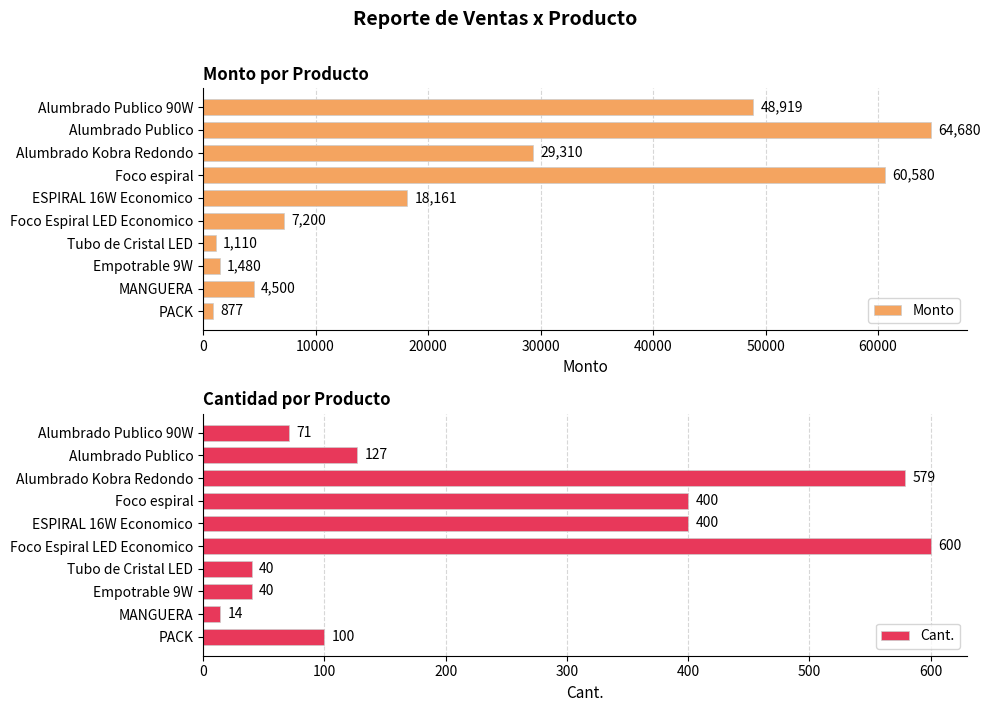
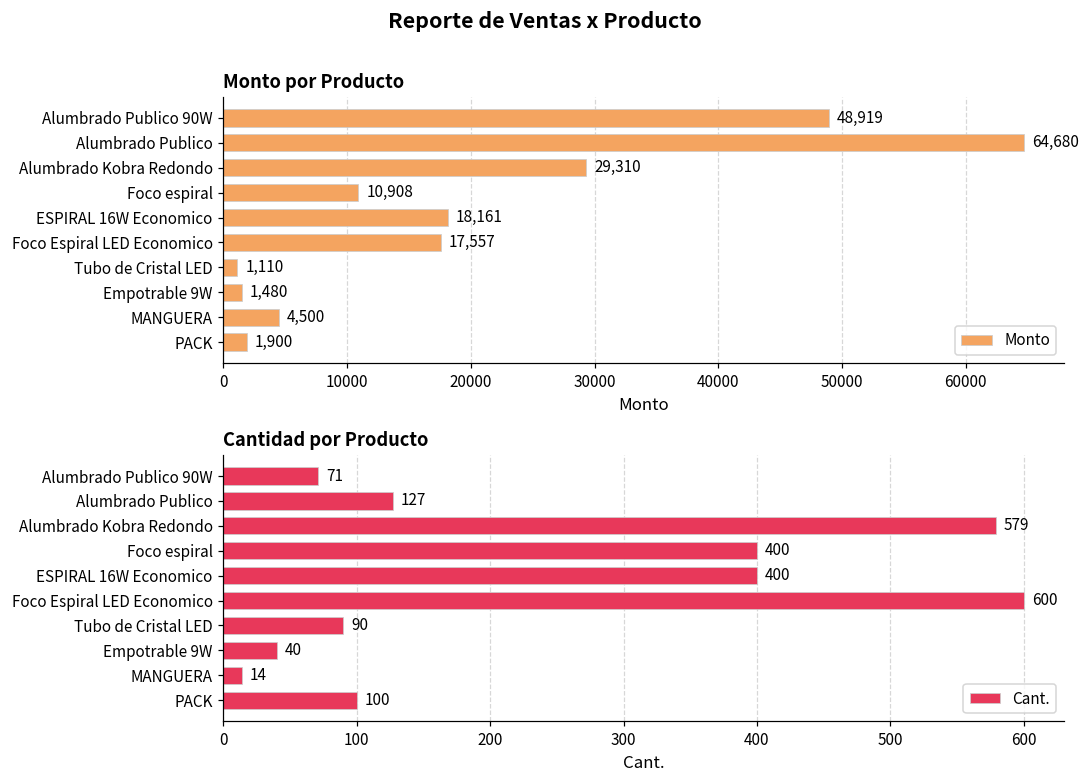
  {
    "Monto por Producto": {
      "Alumbrado Publico 90W": "48,919",
      "Alumbrado Publico": "64,680",
      "Alumbrado Kobra Redondo": "29,310",
-     "Foco espiral": "60,580",
+     "Foco espiral": "10,908",
      "ESPIRAL 16W Economico": "18,161",
-     "Foco Espiral LED Economico": "7,200",
+     "Foco Espiral LED Economico": "17,557",
      "Tubo de Cristal LED": "1,110",
      "Empotrable 9W": "1,480",
      "MANGUERA": "4,500",
-     "PACK": "877"
+     "PACK": "1,900"
    },
    "Cantidad por Producto": {
      "Alumbrado Publico 90W": "71",
      "Alumbrado Publico": "127",
      "Alumbrado Kobra Redondo": "579",
      "Foco espiral": "400",
      "ESPIRAL 16W Economico": "400",
      "Foco Espiral LED Economico": "600",
-     "Tubo de Cristal LED": "40",
+     "Tubo de Cristal LED": "90",
      "Empotrable 9W": "40",
      "MANGUERA": "14",
      "PACK": "100"
    }
  }
